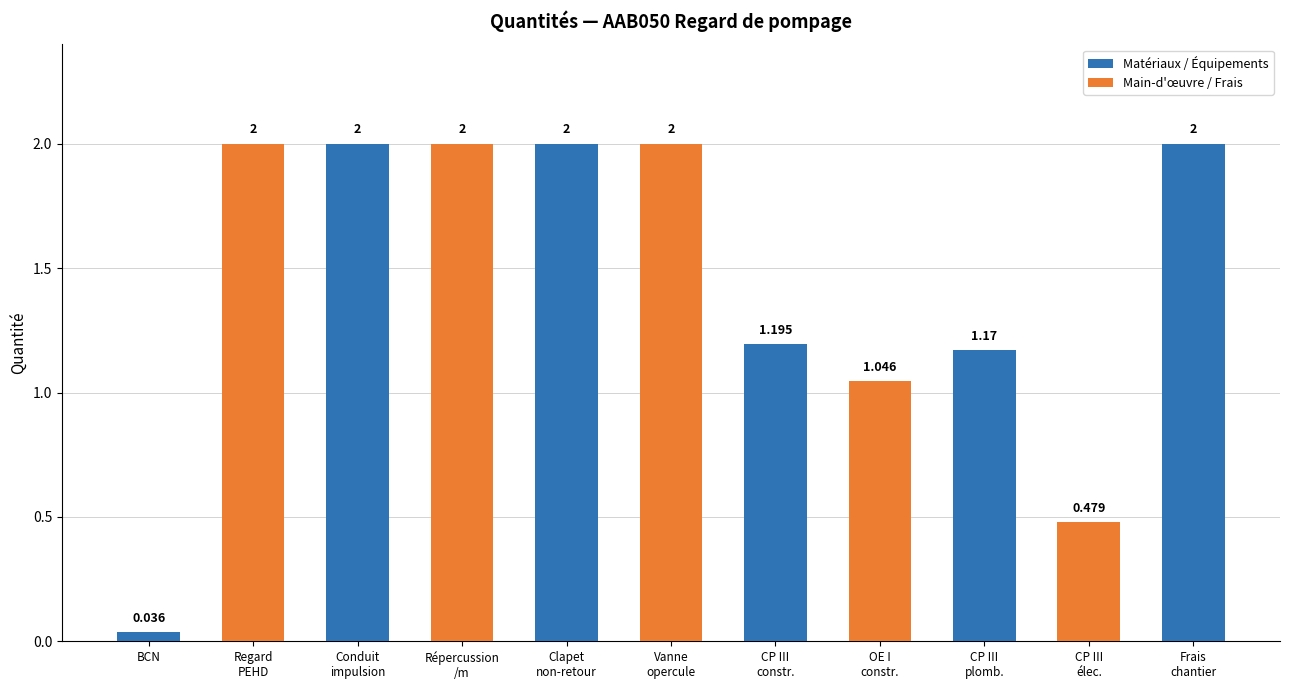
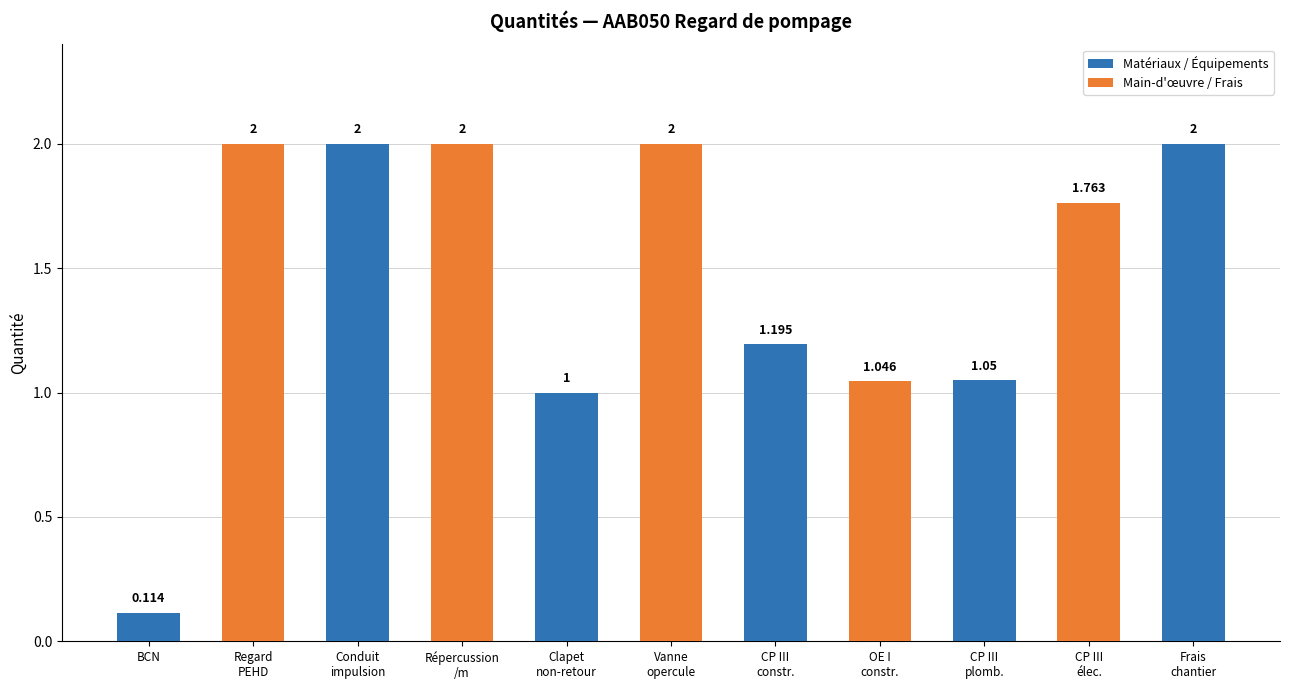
  {
-   "BCN": 0.036,
+   "BCN": 0.114,
    "Regard PEHD": 2,
    "Conduit impulsion": 2,
    "Répercussion /m": 2,
-   "Clapet non-retour": 2,
+   "Clapet non-retour": 1,
    "Vanne opercule": 2,
    "CP III constr.": 1.195,
    "OE I constr.": 1.046,
-   "CP III plomb.": 1.17,
-   "CP III élec.": 0.479,
+   "CP III plomb.": 1.05,
+   "CP III élec.": 1.763,
    "Frais chantier": 2
  }
